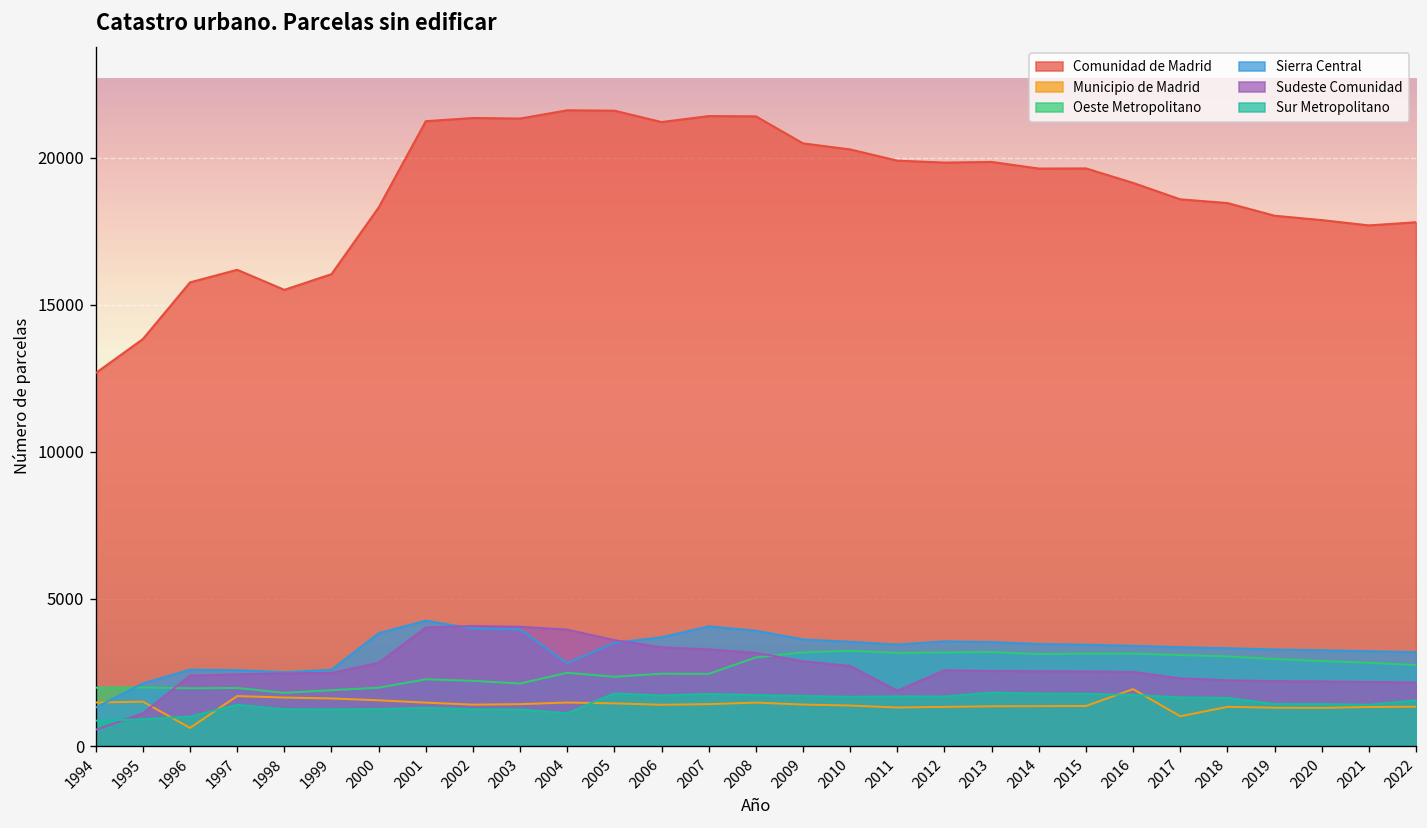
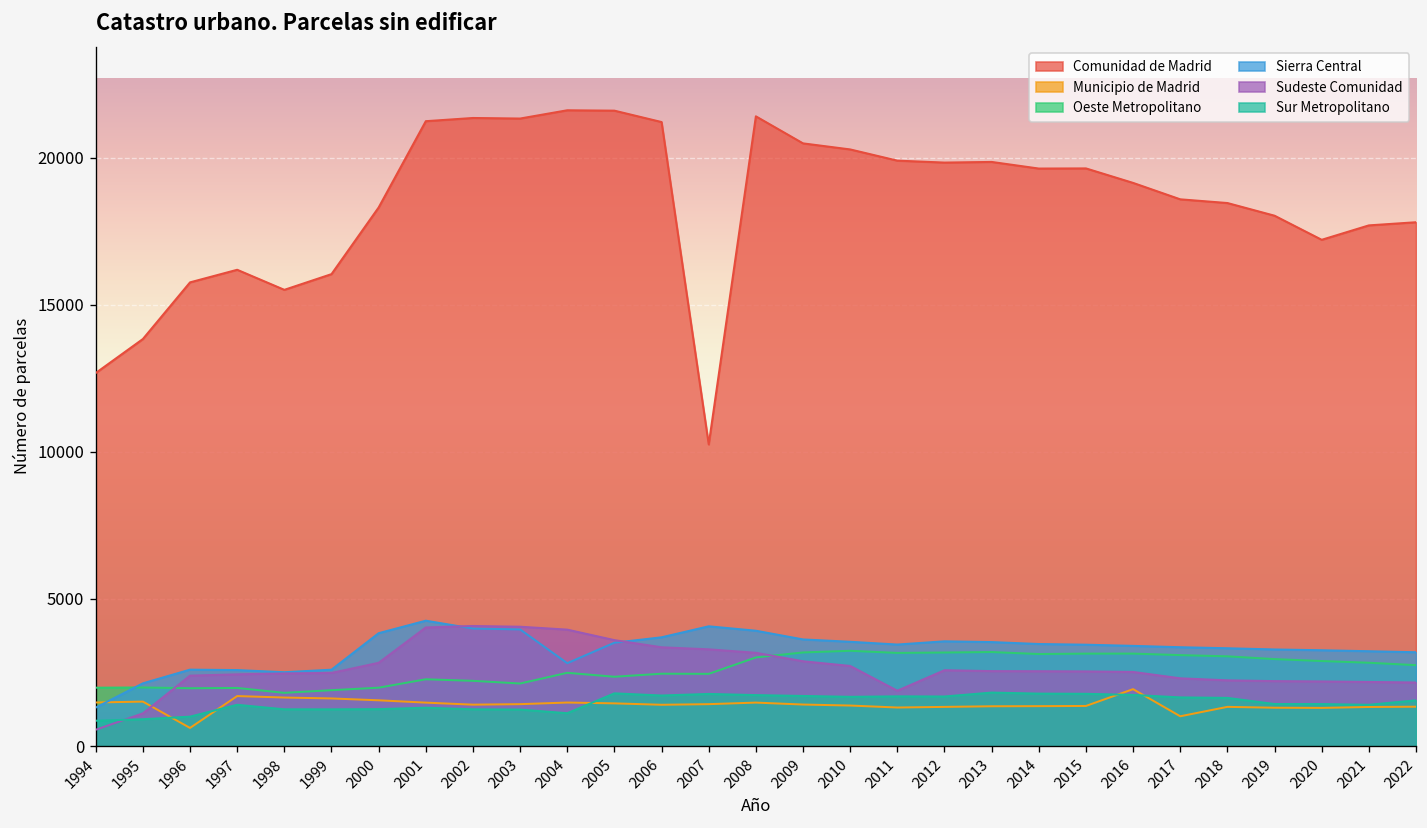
  {
    "Comunidad de Madrid": {
      "1994": 12700,
      "1995": 13800,
      "1996": 15800,
      "1997": 16200,
      "1998": 15500,
      "1999": 16000,
      "2000": 18300,
      "2001": 21200,
      "2002": 21400,
      "2003": 21300,
      "2004": 21600,
      "2005": 21600,
      "2006": 21200,
-     "2007": 21400,
+     "2007": 10300,
      "2008": 21400,
      "2009": 20500,
      "2010": 20300,
      "2011": 19900,
      "2012": 19800,
      "2013": 19900,
      "2014": 19600,
      "2015": 19600,
      "2016": 19100,
      "2017": 18600,
      "2018": 18500,
      "2019": 18000,
-     "2020": 17900,
+     "2020": 17200,
      "2021": 17700,
      "2022": 17800
    },
    "Municipio de Madrid": {
      "1994": 1500,
      "1995": 1500,
      "1996": 600,
      "1997": 1700,
      "1998": 1700,
      "1999": 1600,
      "2000": 1600,
      "2001": 1500,
      "2002": 1400,
      "2003": 1400,
      "2004": 1500,
      "2005": 1500,
      "2006": 1400,
      "2007": 1400,
      "2008": 1500,
      "2009": 1400,
      "2010": 1400,
      "2011": 1300,
      "2012": 1300,
      "2013": 1400,
      "2014": 1400,
      "2015": 1400,
      "2016": 1900,
      "2017": 1000,
      "2018": 1300,
      "2019": 1300,
      "2020": 1300,
      "2022": 1300
    },
    "Sierra Central": {
      "1994": 1300,
      "1995": 2100,
      "1996": 2600,
      "1997": 2600,
      "1999": 2600,
      "2000": 3800,
      "2001": 4300,
      "2004": 2800,
      "2006": 3700,
      "2007": 4100,
      "2008": 3900,
      "2009": 3600,
      "2010": 3500,
      "2011": 3500,
      "2012": 3600,
      "2013": 3500,
      "2014": 3500,
      "2015": 3400,
      "2016": 3400,
      "2017": 3400,
      "2018": 3300,
      "2019": 3300,
      "2020": 3300,
      "2021": 3200,
      "2022": 3200
    },
    "Sudeste Comunidad": {
      "1994": 600,
      "1995": 1100,
      "1996": 2400,
      "1997": 2400,
      "1999": 2500,
      "2000": 2800,
      "2001": 4000,
      "2004": 4000,
      "2006": 3400,
      "2007": 3300,
      "2008": 3200,
      "2009": 2900,
      "2010": 2700,
      "2011": 1900,
      "2012": 2600,
      "2013": 2500,
      "2014": 2500,
      "2015": 2500,
      "2016": 2500,
      "2017": 2300,
      "2018": 2200,
      "2019": 2200,
      "2020": 2200,
      "2021": 2200,
      "2022": 2200
    }
  }
